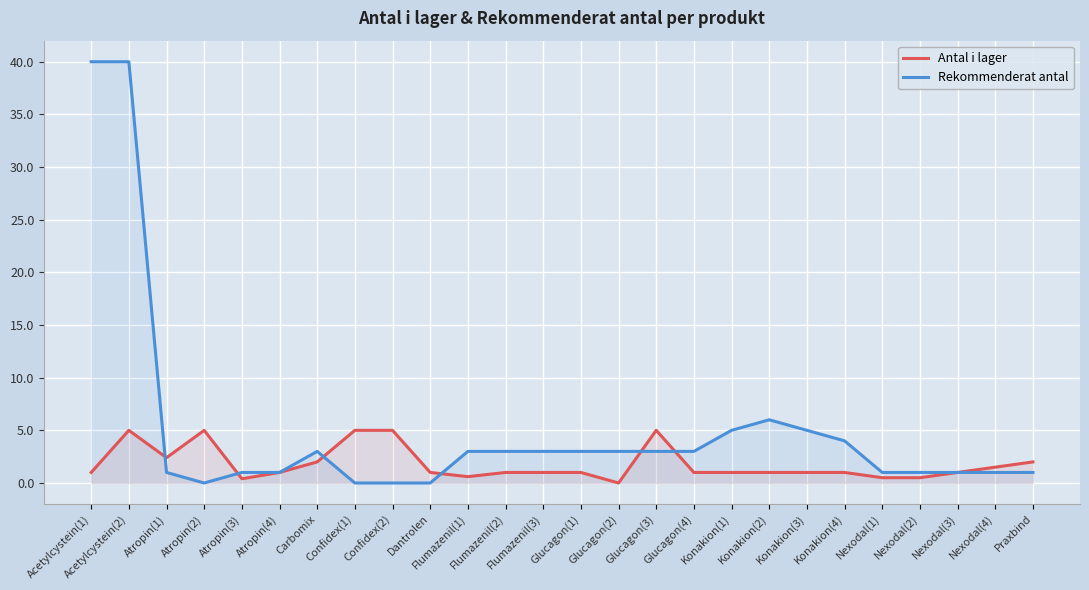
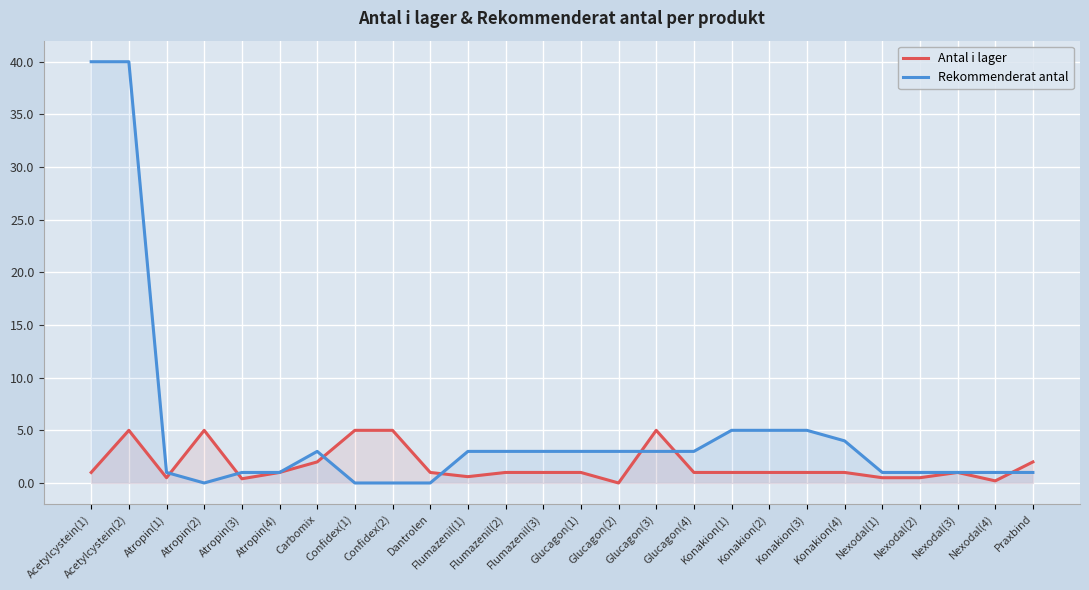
  {
    "Antal i lager": {
      "Acetylcystein(1)": 1.0,
      "Acetylcystein(2)": 5.0,
-     "Atropin(1)": 2.4,
+     "Atropin(1)": 0.5,
      "Atropin(2)": 5.0,
      "Atropin(3)": 0.4,
      "Carbomix": 2.0,
      "Confidex(1)": 5.0,
      "Confidex(2)": 5.0,
      "Dantrolen": 1.0,
      "Flumazenil(1)": 0.6,
      "Flumazenil(2)": 1.0,
      "Flumazenil(3)": 1.0,
      "Glucagon(1)": 1.0,
      "Glucagon(2)": 0.0,
      "Glucagon(3)": 5.0,
      "Glucagon(4)": 1.0,
      "Konakion(1)": 1.0,
      "Konakion(2)": 1.0,
      "Konakion(3)": 1.0,
      "Konakion(4)": 1.0,
      "Nexodal(1)": 0.5,
      "Nexodal(2)": 0.5,
-     "Nexodal(4)": 1.5,
+     "Nexodal(4)": 0.2,
      "Praxbind": 2.0
    },
    "Rekommenderat antal": {
      "Acetylcystein(1)": 40,
      "Acetylcystein(2)": 40,
      "Atropin(1)": 1,
      "Atropin(2)": 0,
      "Atropin(3)": 1,
      "Carbomix": 3,
      "Confidex(1)": 0,
      "Confidex(2)": 0,
      "Dantrolen": 0,
      "Flumazenil(1)": 3,
      "Flumazenil(2)": 3,
      "Flumazenil(3)": 3,
      "Glucagon(1)": 3,
      "Glucagon(2)": 3,
      "Glucagon(3)": 3,
      "Glucagon(4)": 3,
      "Konakion(1)": 5,
-     "Konakion(2)": 6,
+     "Konakion(2)": 5,
      "Konakion(3)": 5,
      "Konakion(4)": 4,
      "Nexodal(1)": 1,
      "Nexodal(2)": 1,
      "Nexodal(4)": 1,
      "Praxbind": 1
    }
  }
